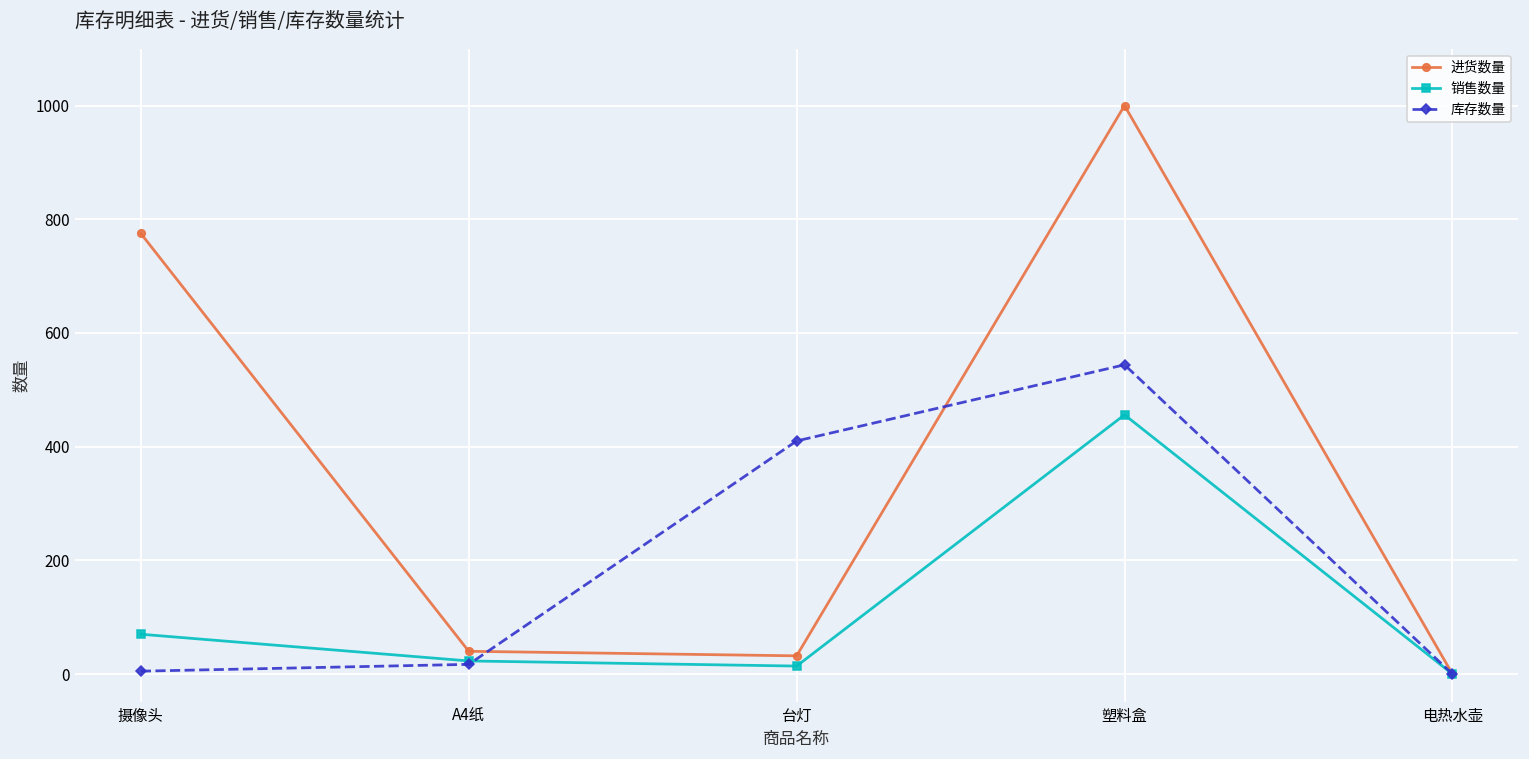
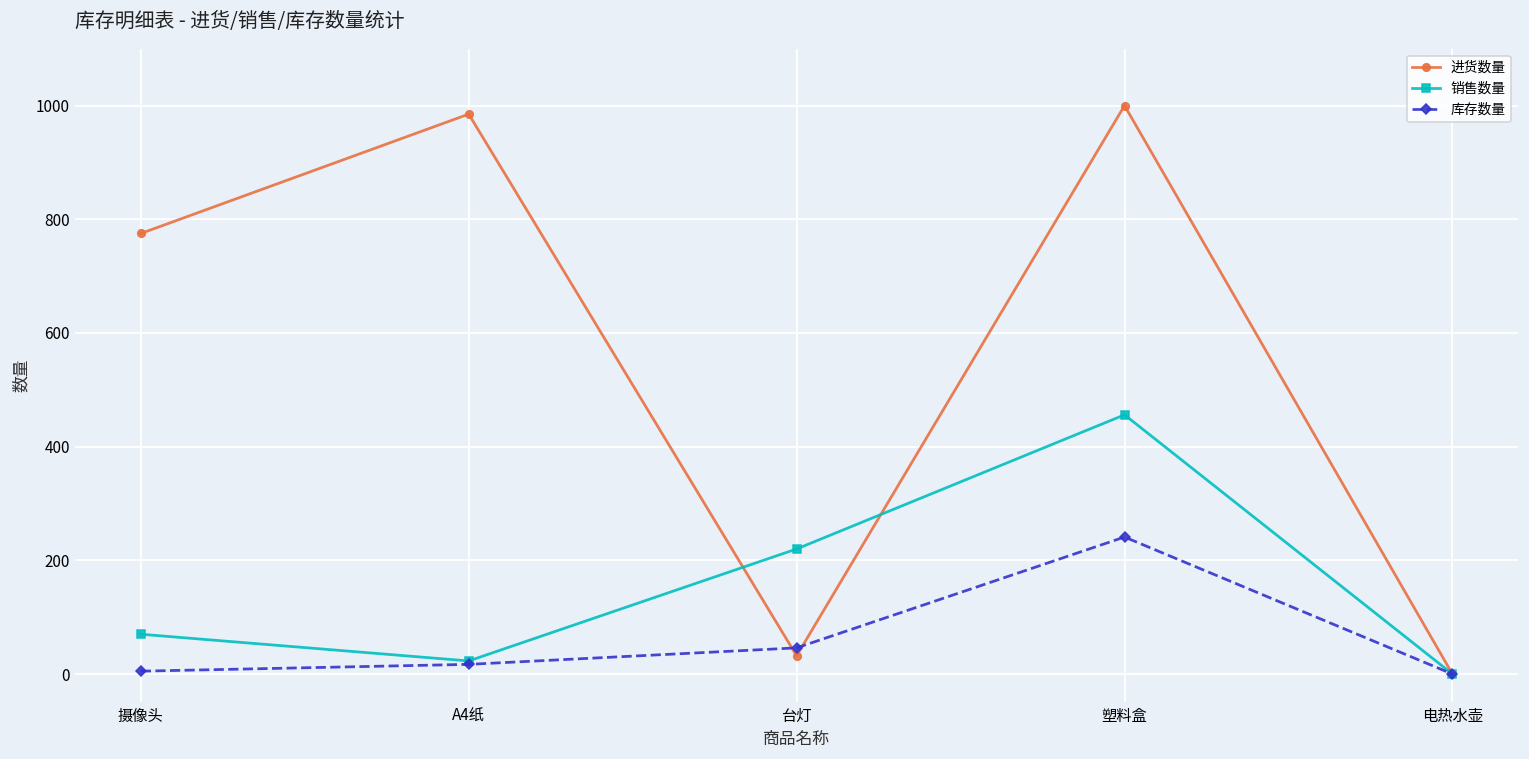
  {
    "进货数量": {
      "摄像头": 780,
-     "A4纸": 40,
+     "A4纸": 990,
      "台灯": 30,
      "塑料盒": 1000
    },
    "销售数量": {
      "摄像头": 70,
      "A4纸": 20,
-     "台灯": 10,
+     "台灯": 220,
      "塑料盒": 460
    },
    "库存数量": {
      "摄像头": 10,
      "A4纸": 20,
-     "台灯": 410,
-     "塑料盒": 540
+     "台灯": 50,
+     "塑料盒": 240
    }
  }
